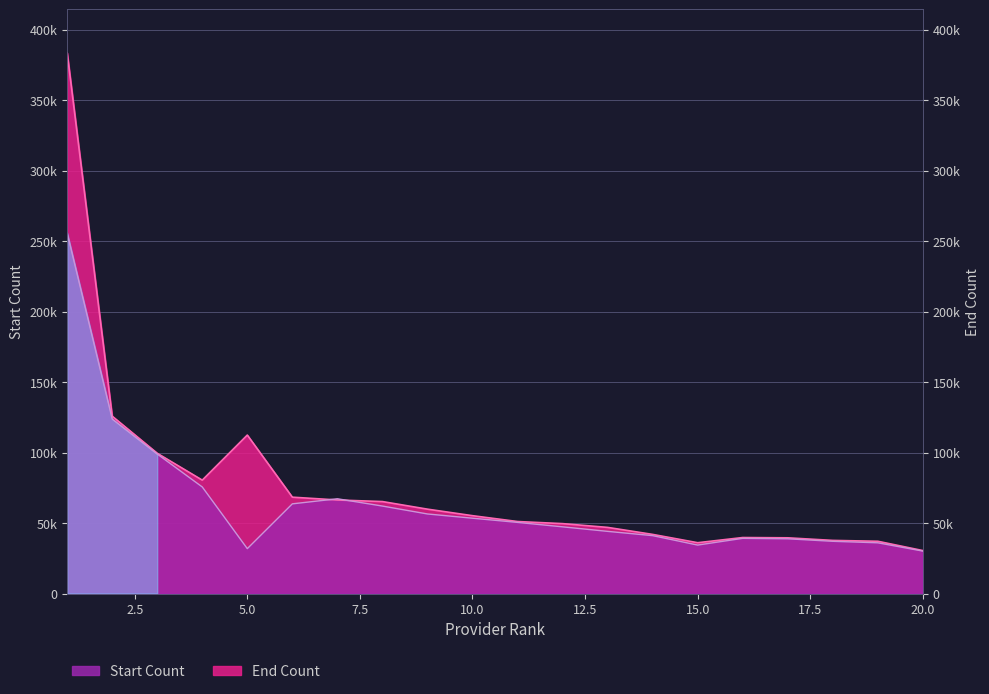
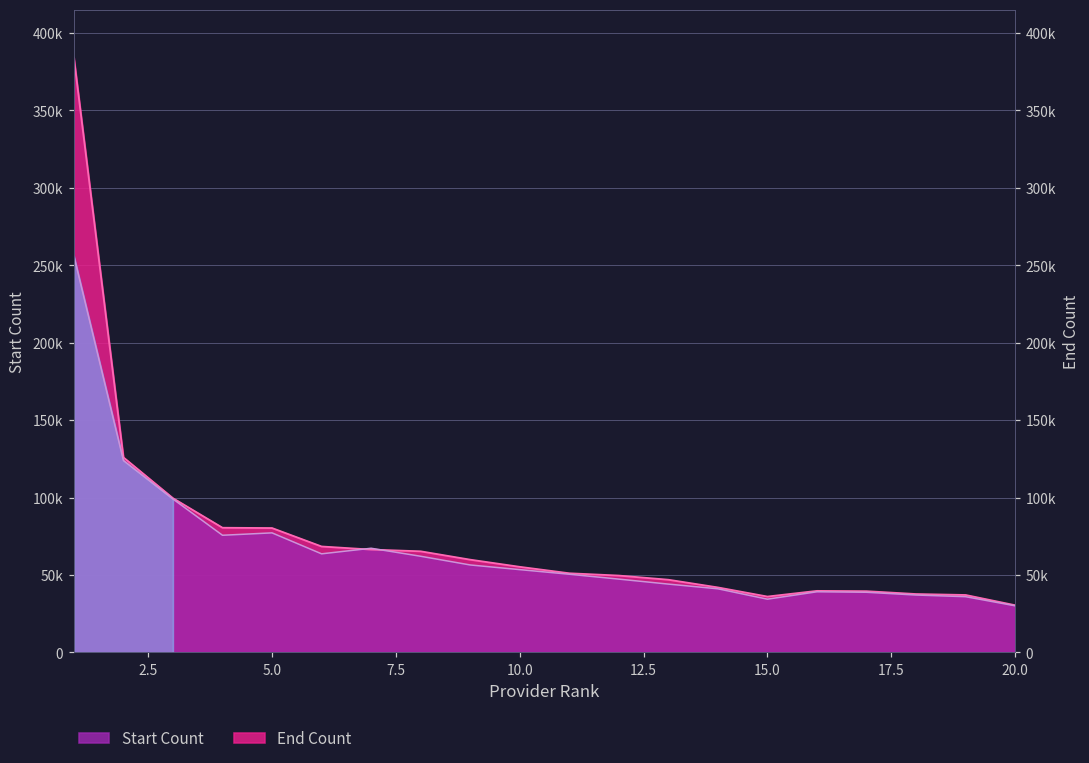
  {
    "End Count": {
-     "5.0": 112000
+     "5.0": 80000
    },
    "Start Count": {
-     "5.0": 32000
+     "5.0": 77000
    }
  }
